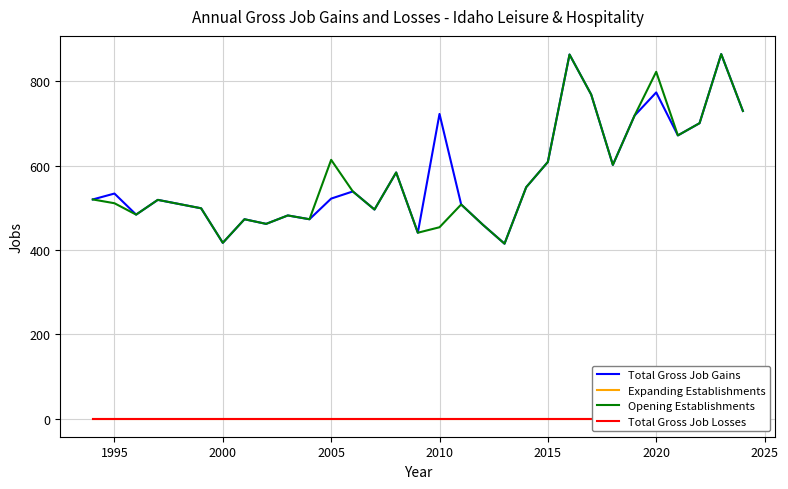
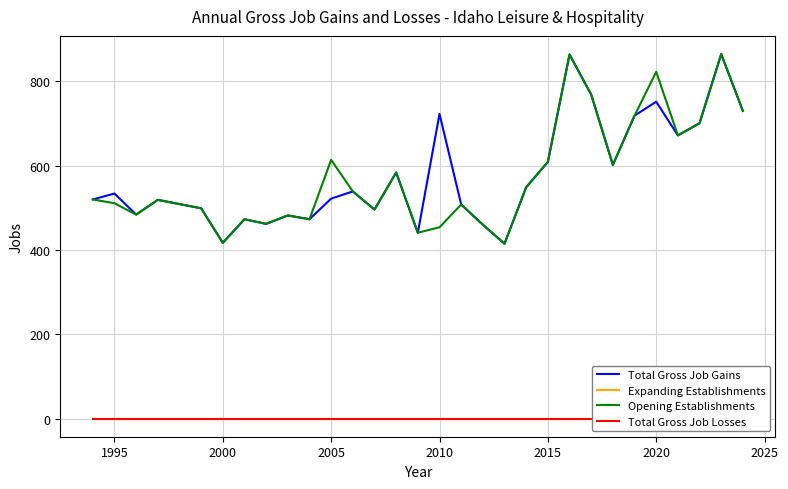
  {
    "Total Gross Job Gains": {
      "1995": 530,
      "2005": 520,
      "2010": 720,
-     "2020": 770
+     "2020": 750
    },
    "Total Gross Job Losses": {
      "1995": 0,
      "2000": 0,
      "2005": 0,
      "2010": 0,
      "2015": 0
    },
    "Opening Establishments": {
      "1995": 510,
      "2005": 610,
      "2010": 450,
      "2020": 820
    }
  }
